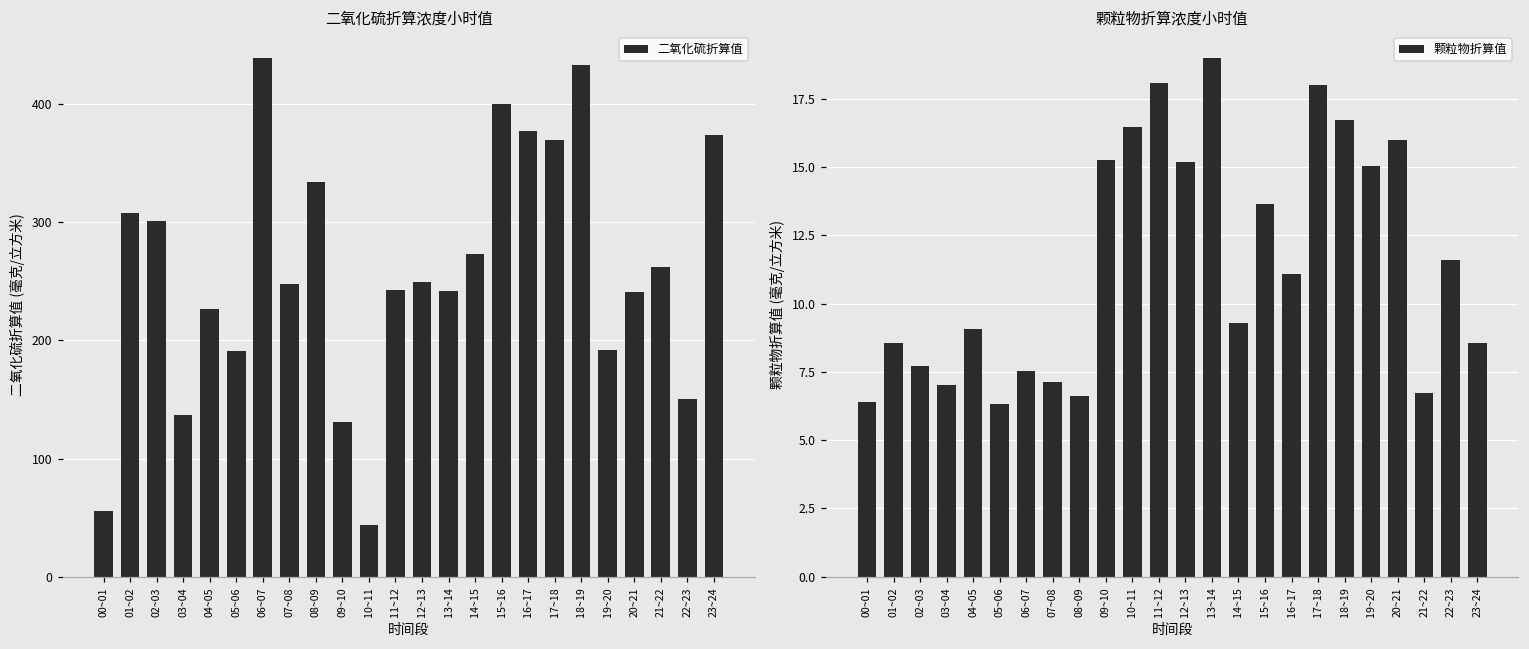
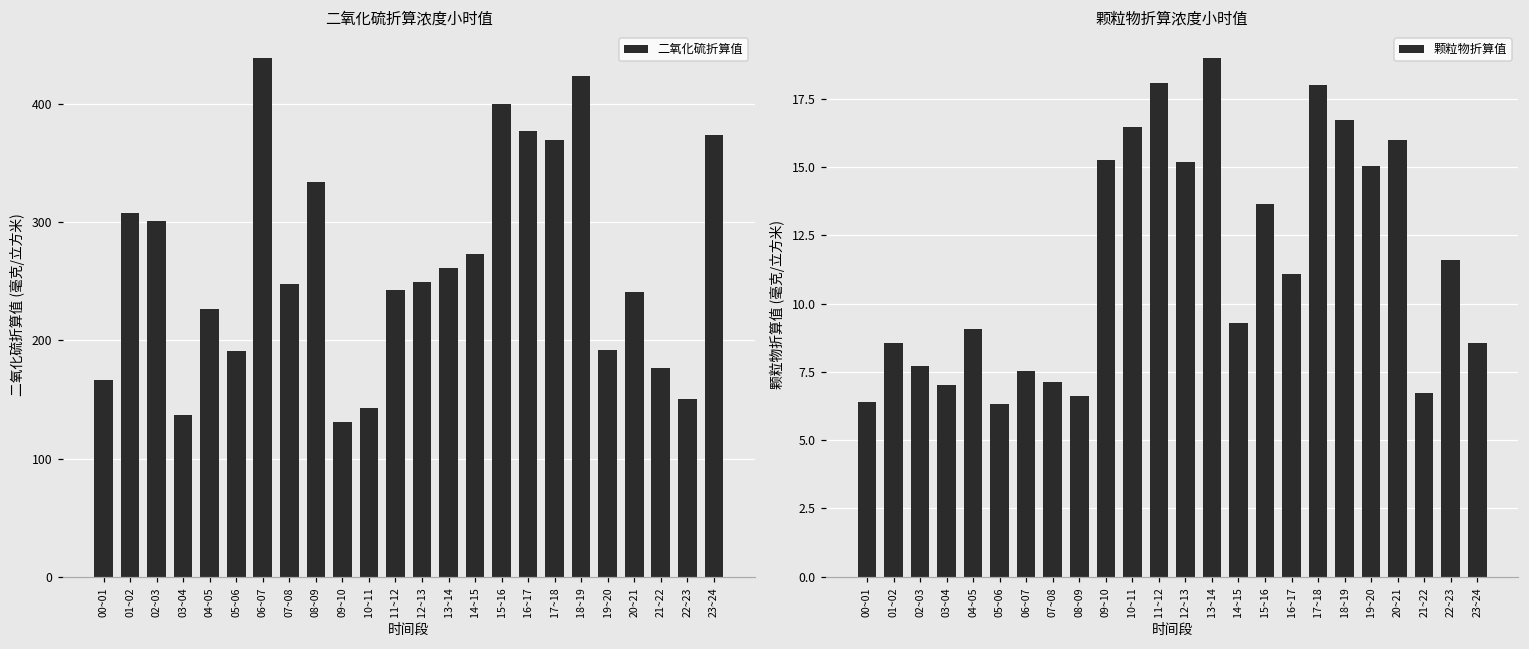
  {
    "二氧化硫折算浓度小时值": {
-     "00~01": 56,
+     "00~01": 167,
      "01~02": 308,
      "02~03": 301,
      "03~04": 136,
      "04~05": 226,
      "05~06": 191,
      "06~07": 439,
      "07~08": 247,
      "08~09": 334,
      "09~10": 131,
-     "10~11": 43,
+     "10~11": 143,
      "11~12": 242,
      "12~13": 249,
-     "13~14": 242,
+     "13~14": 261,
      "14~15": 273,
      "15~16": 399,
      "16~17": 377,
      "17~18": 369,
-     "18~19": 433,
+     "18~19": 424,
      "19~20": 192,
      "20~21": 241,
-     "21~22": 262,
+     "21~22": 177,
      "22~23": 150,
      "23~24": 373
    },
    "颗粒物折算浓度小时值": {
      "00~01": 6.4,
      "01~02": 8.6,
      "02~03": 7.7,
      "03~04": 7.0,
      "04~05": 9.1,
      "05~06": 6.3,
      "06~07": 7.5,
      "07~08": 7.1,
      "08~09": 6.6,
      "09~10": 15.2,
      "10~11": 16.5,
      "11~12": 18.1,
      "12~13": 15.2,
      "13~14": 19.0,
      "14~15": 9.3,
      "15~16": 13.7,
      "16~17": 11.1,
      "17~18": 18.0,
      "18~19": 16.7,
      "19~20": 15.1,
      "20~21": 16.0,
      "21~22": 6.7,
      "22~23": 11.6,
      "23~24": 8.6
    }
  }
